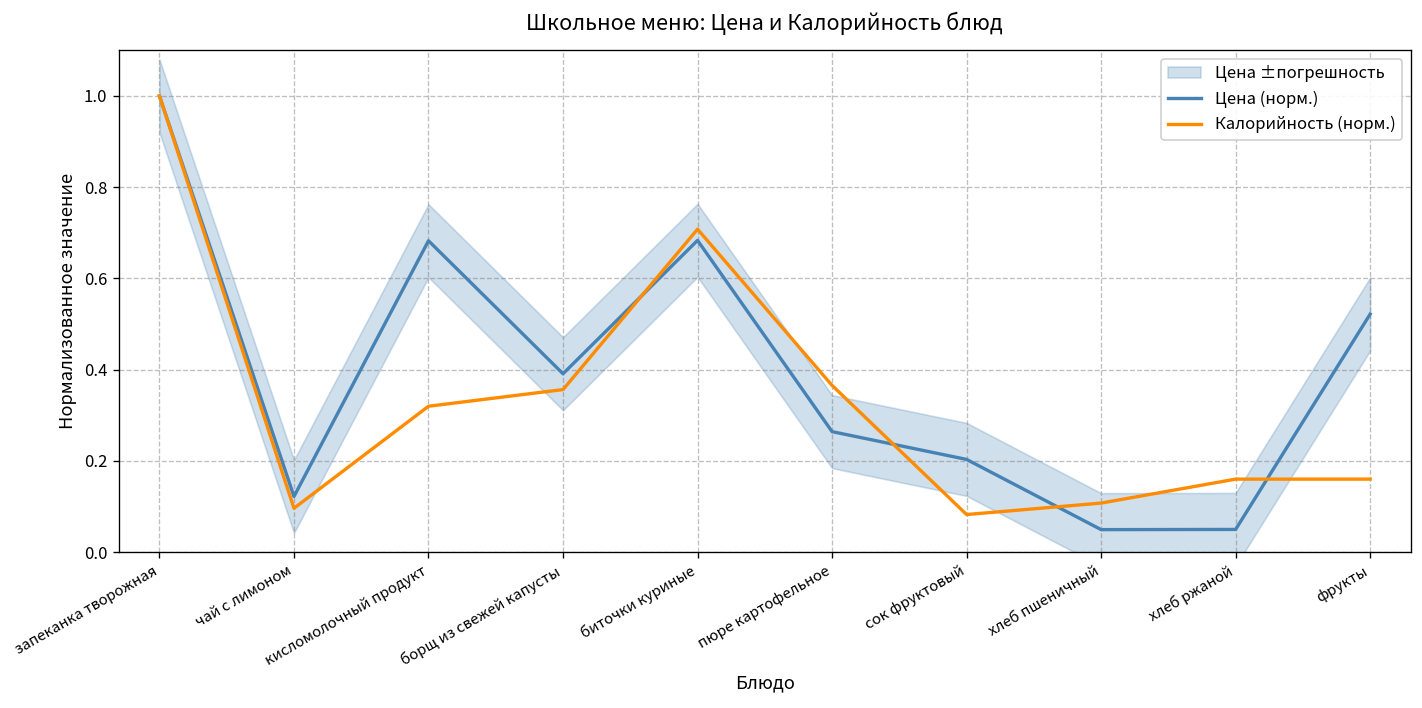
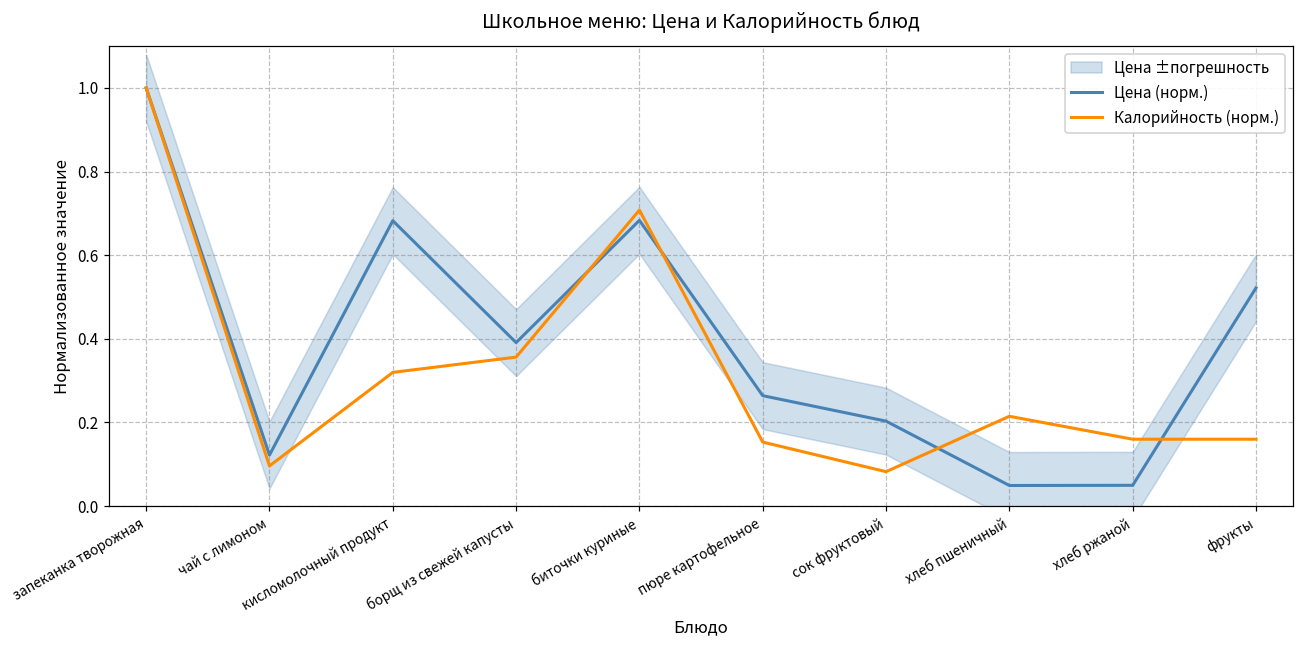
  {
    "Калорийность (норм.)": {
      "чай с лимоном": 0.10,
      "кисломолочный продукт": 0.32,
      "борщ из свежей капусты": 0.36,
      "биточки куриные": 0.71,
-     "пюре картофельное": 0.37,
+     "пюре картофельное": 0.15,
      "сок фруктовый": 0.08,
-     "хлеб пшеничный": 0.11,
+     "хлеб пшеничный": 0.21,
      "хлеб ржаной": 0.16,
      "фрукты": 0.16
    }
  }
